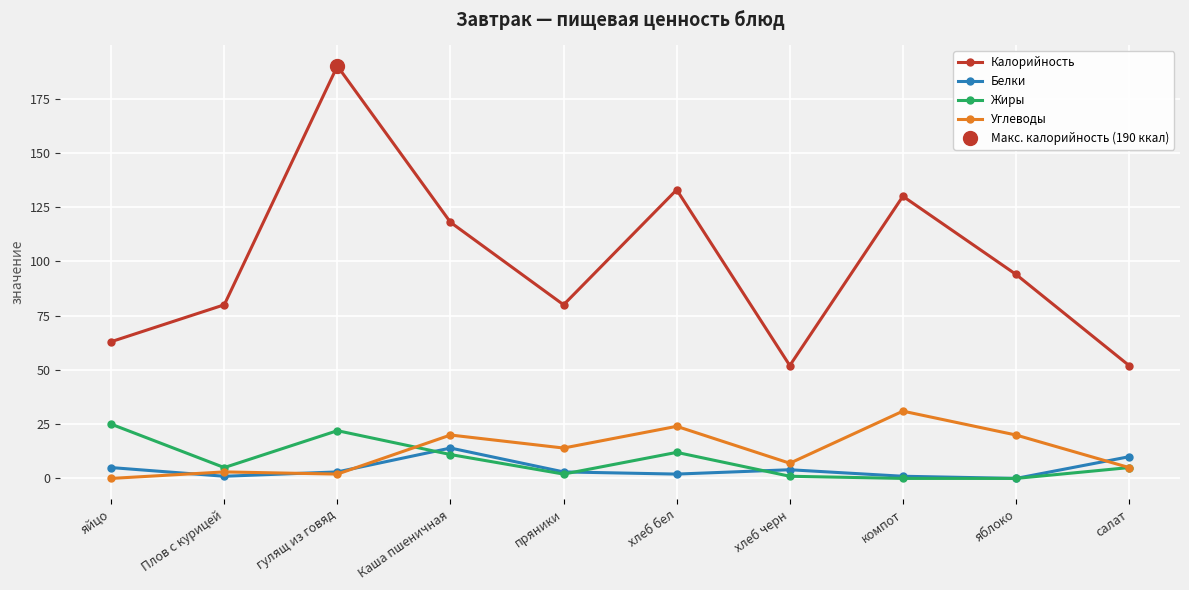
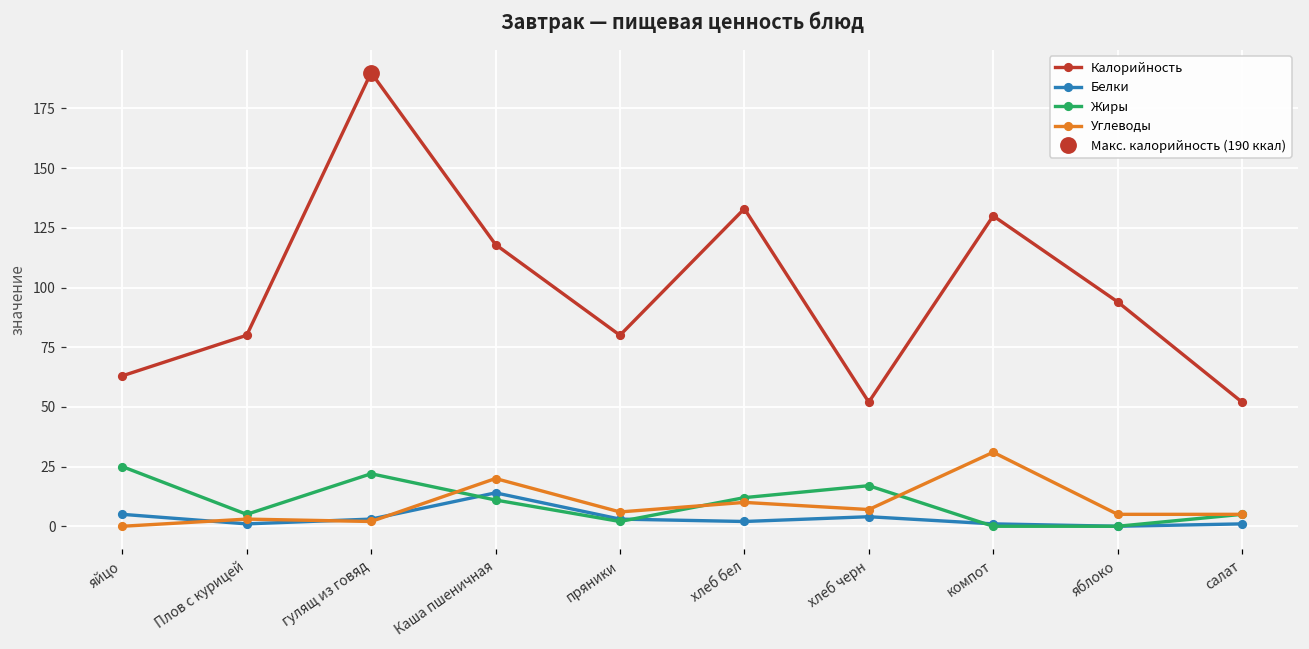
  {
    "Белки": {
      "яйцо": 5,
      "Плов с курицей": 1,
      "Каша пшеничная": 14,
      "хлеб бел": 2,
      "хлеб черн": 4,
-     "салат": 10
+     "салат": 1
    },
    "Жиры": {
      "яйцо": 25,
      "Плов с курицей": 5,
      "гулящ из говяд": 22,
      "Каша пшеничная": 11,
      "хлеб бел": 12,
-     "хлеб черн": 1
+     "хлеб черн": 17
    },
    "Углеводы": {
      "яйцо": 0,
      "Плов с курицей": 3,
      "Каша пшеничная": 20,
-     "пряники": 14,
-     "хлеб бел": 24,
+     "пряники": 6,
+     "хлеб бел": 10,
      "хлеб черн": 7,
      "компот": 31,
-     "яблоко": 20
+     "яблоко": 5
    }
  }
